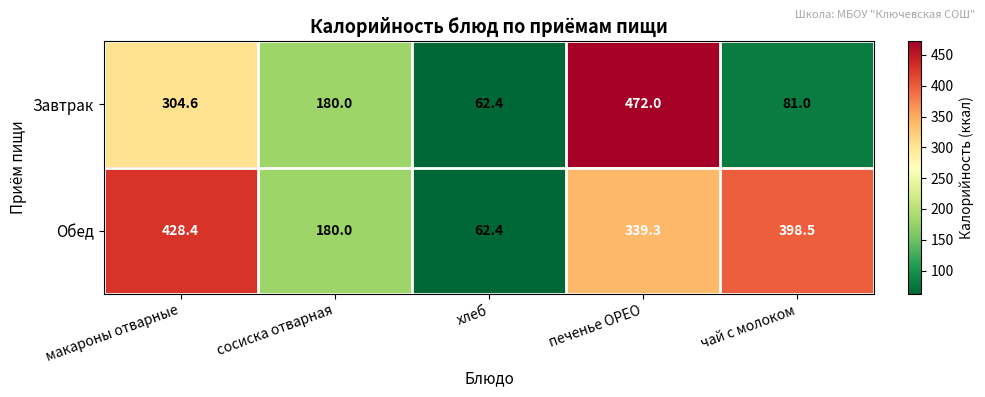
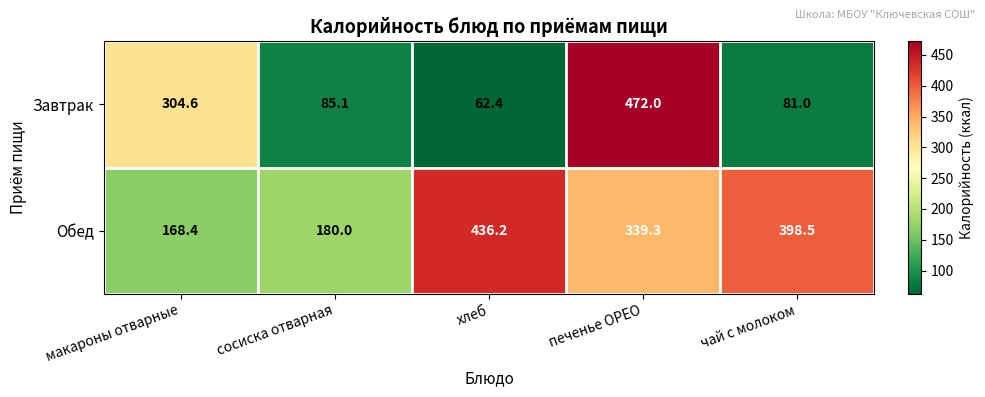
  {
    "Завтрак": {
      "макароны отварные": 304.6,
-     "сосиска отварная": 180.0,
+     "сосиска отварная": 85.1,
      "хлеб": 62.4,
      "печенье ОРЕО": 472.0,
      "чай с молоком": 81.0
    },
    "Обед": {
-     "макароны отварные": 428.4,
+     "макароны отварные": 168.4,
      "сосиска отварная": 180.0,
-     "хлеб": 62.4,
+     "хлеб": 436.2,
      "печенье ОРЕО": 339.3,
      "чай с молоком": 398.5
    }
  }
